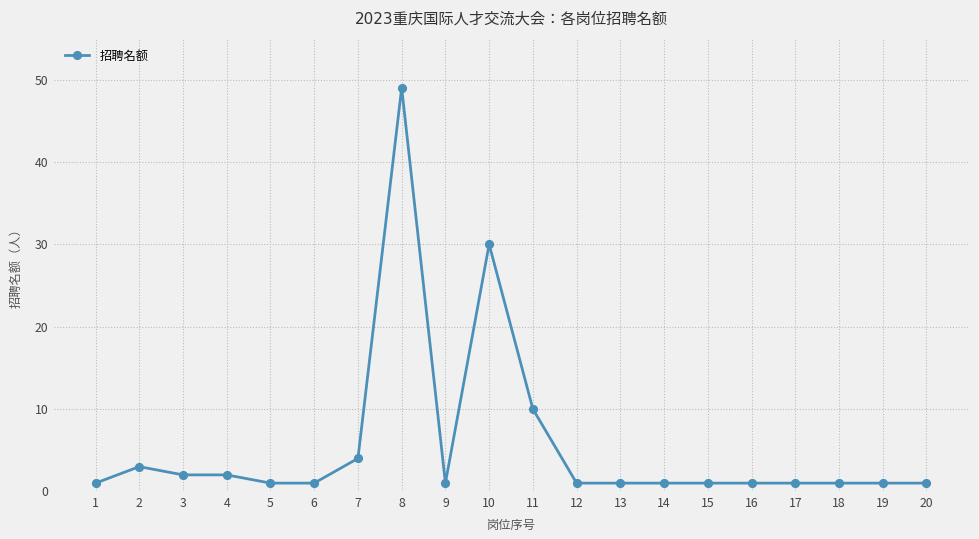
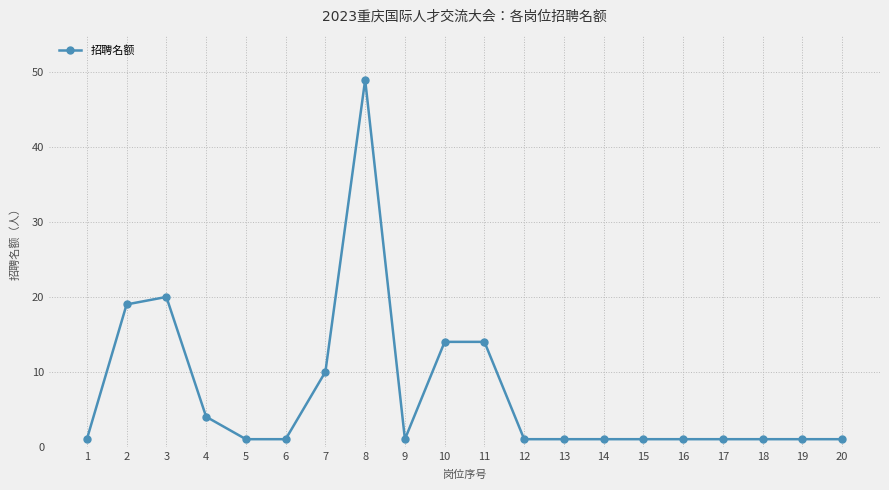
  {
    "1": 1,
-   "2": 3,
-   "3": 2,
-   "4": 2,
+   "2": 19,
+   "3": 20,
+   "4": 4,
    "5": 1,
    "6": 1,
-   "7": 4,
+   "7": 10,
    "8": 49,
    "9": 1,
-   "10": 30,
-   "11": 10,
+   "10": 14,
+   "11": 14,
    "12": 1,
    "13": 1,
    "14": 1,
    "15": 1,
    "16": 1,
    "17": 1,
    "18": 1,
    "19": 1,
    "20": 1
  }
